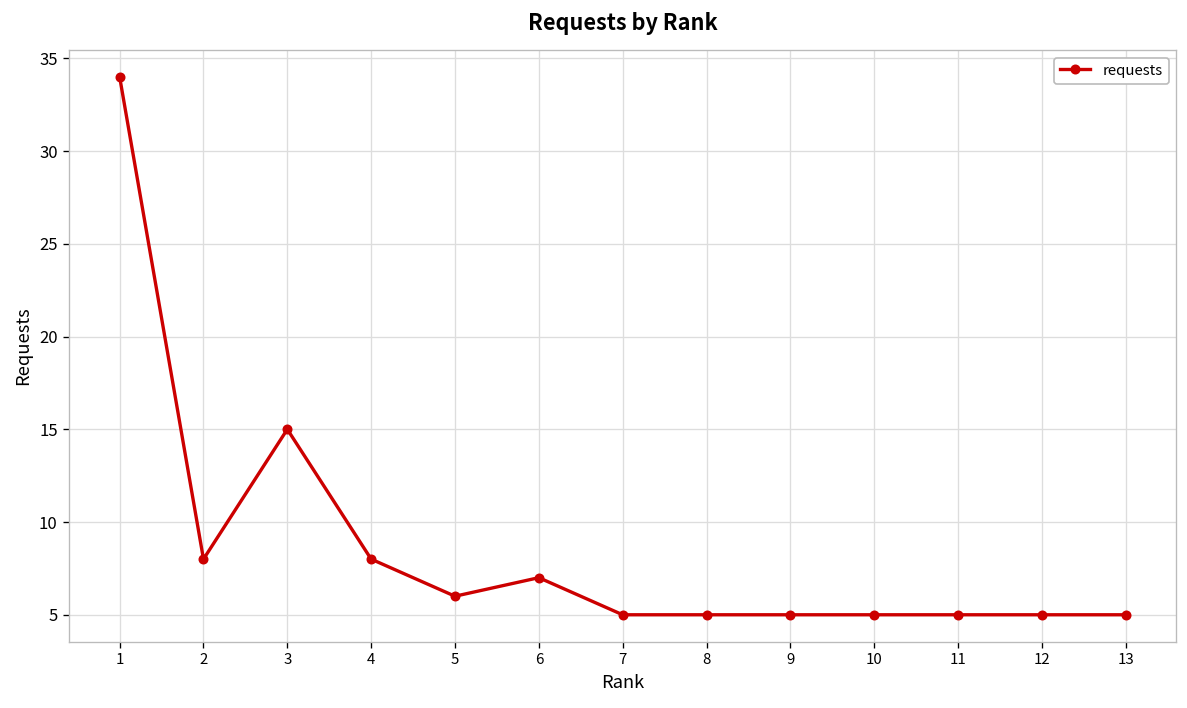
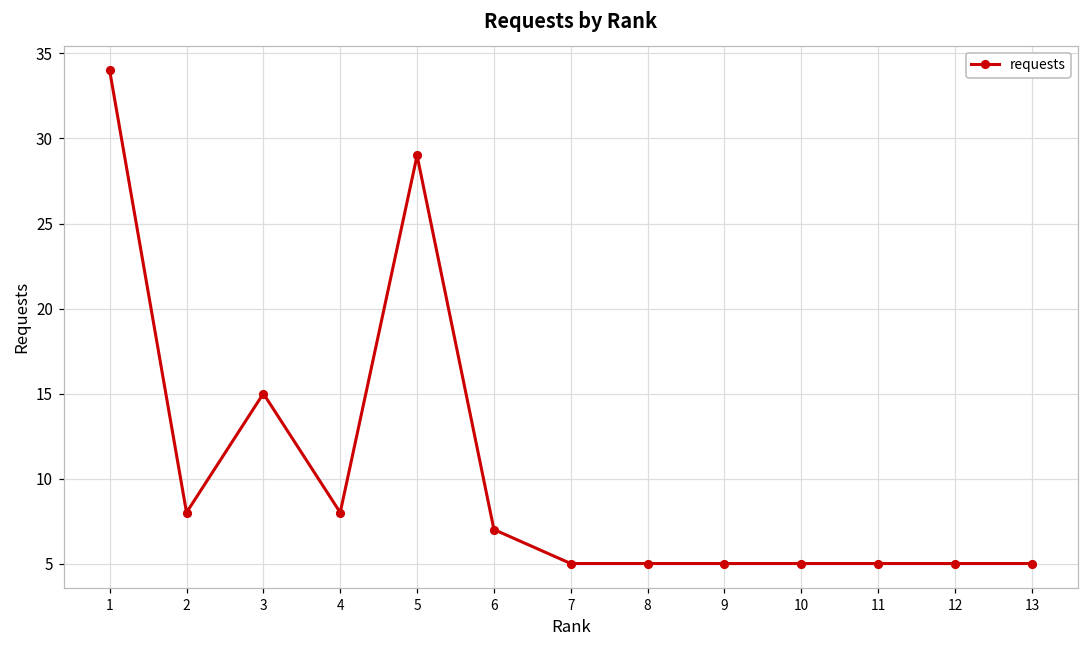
  {
    "1": 34,
    "2": 8,
    "3": 15,
    "4": 8,
-   "5": 6,
+   "5": 29,
    "6": 7,
    "7": 5,
    "8": 5,
    "9": 5,
    "10": 5,
    "11": 5,
    "12": 5,
    "13": 5
  }
